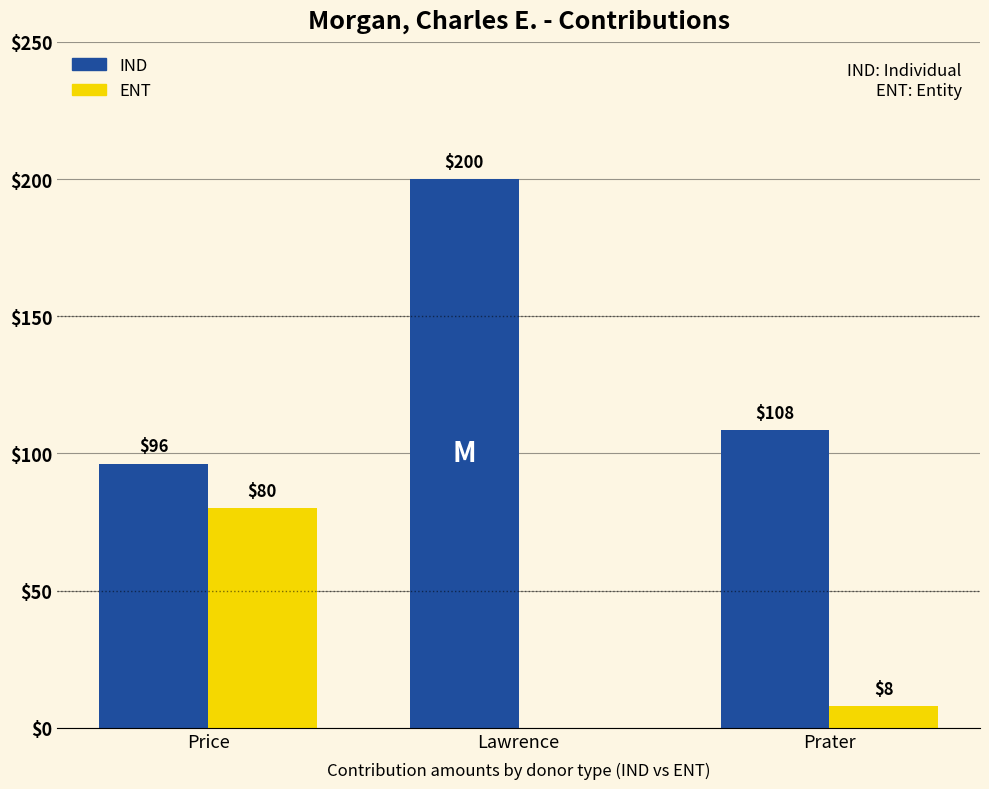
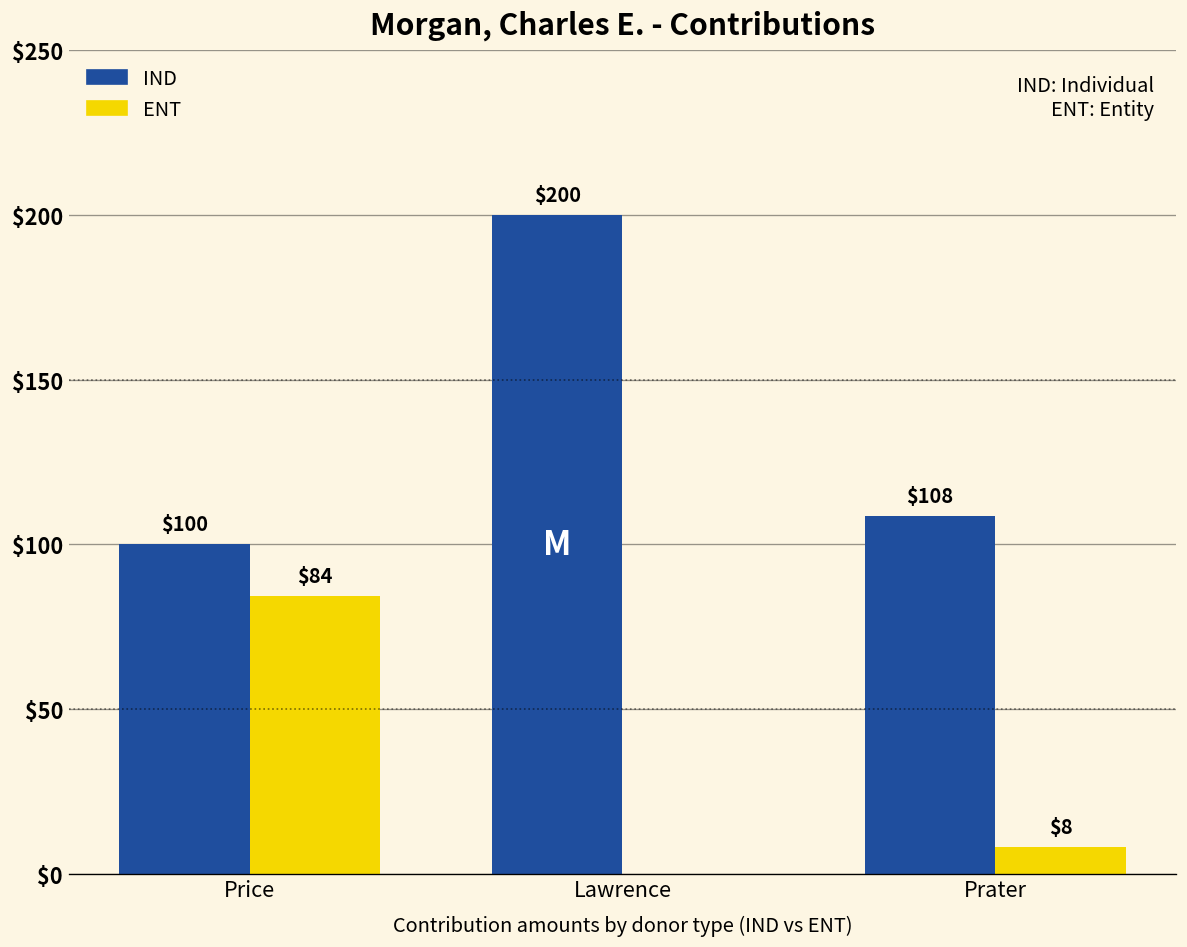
  {
    "IND": {
-     "Price": "$96",
+     "Price": "$100",
      "Lawrence": "$200",
      "Prater": "$108"
    },
    "ENT": {
-     "Price": "$80",
+     "Price": "$84",
      "Prater": "$8"
    }
  }
